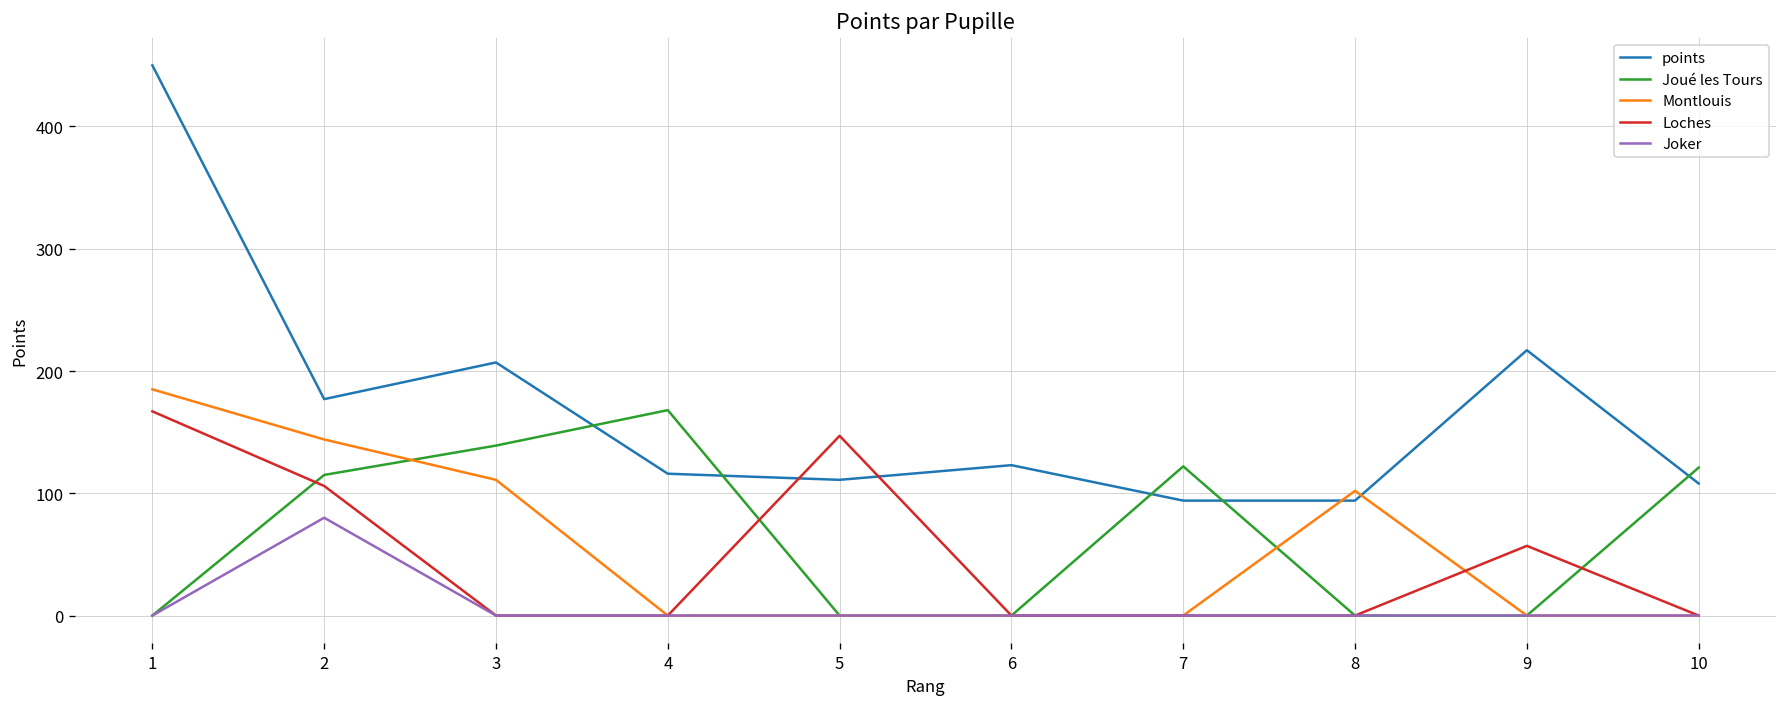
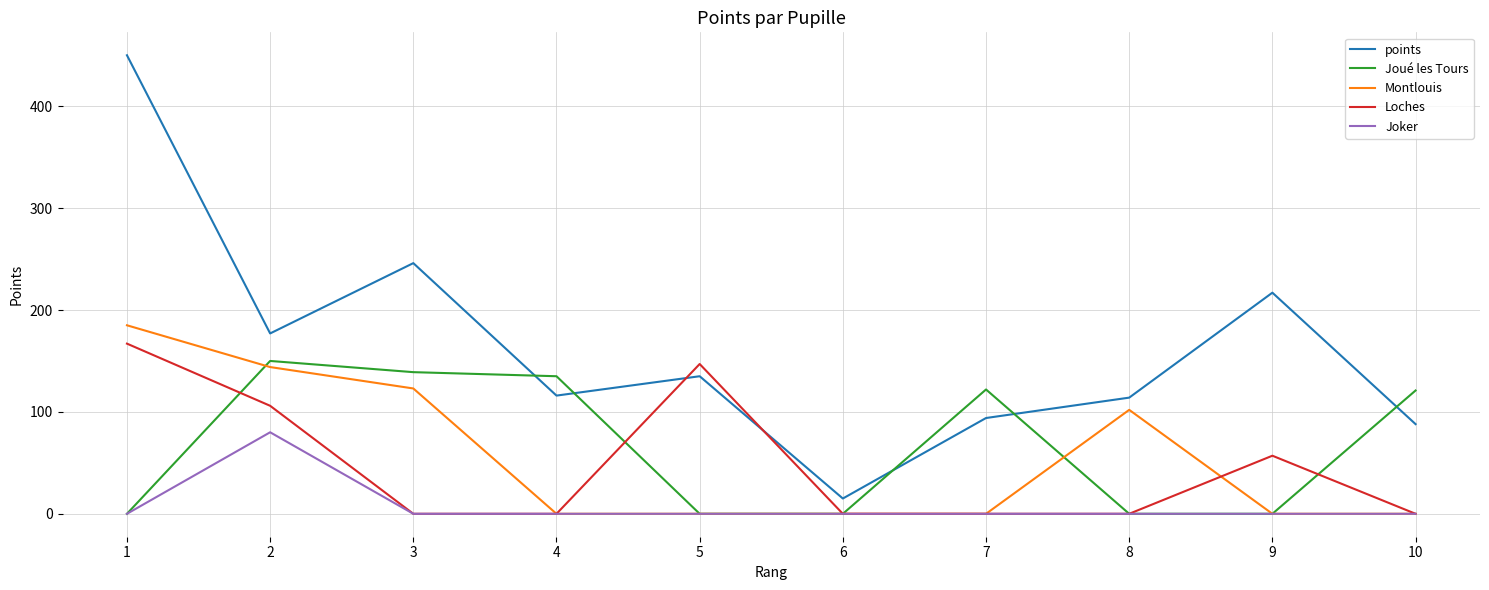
  {
    "points": {
      "1": 450,
      "2": 177,
-     "3": 207,
+     "3": 246,
      "4": 116,
-     "5": 111,
-     "6": 123,
+     "5": 135,
+     "6": 15,
      "7": 94,
-     "8": 94,
+     "8": 114,
      "9": 217,
-     "10": 108
+     "10": 88
    },
    "Joué les Tours": {
-     "2": 115,
+     "2": 150,
      "3": 139,
-     "4": 168,
+     "4": 135,
      "7": 122,
      "10": 121
    },
    "Montlouis": {
      "1": 185,
      "2": 144,
-     "3": 111,
+     "3": 123,
      "8": 102
    },
    "Loches": {
      "1": 167,
      "2": 106,
      "5": 147,
      "9": 57
    },
    "Joker": {
      "2": 80
    }
  }
